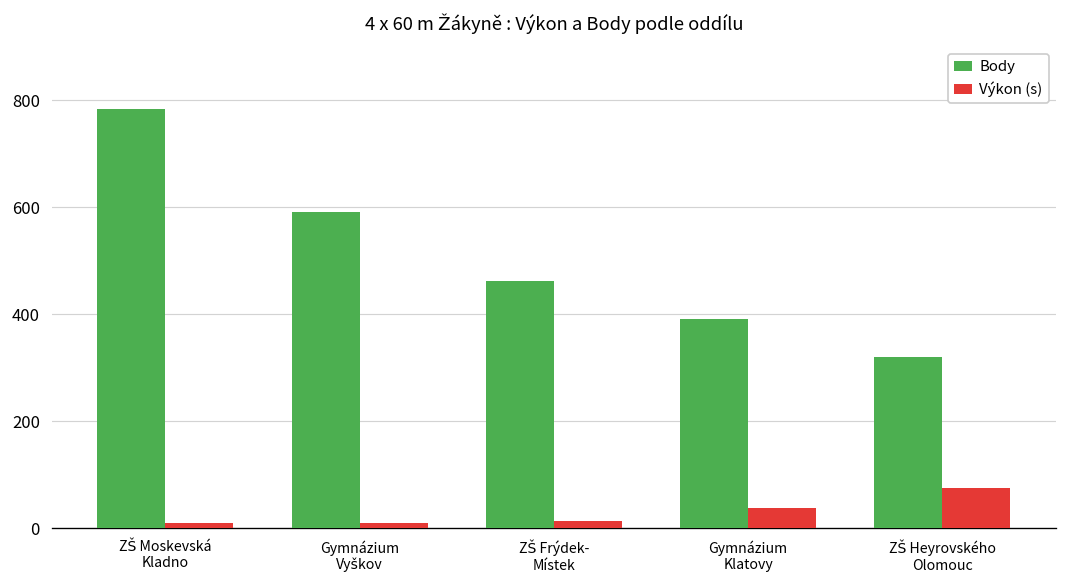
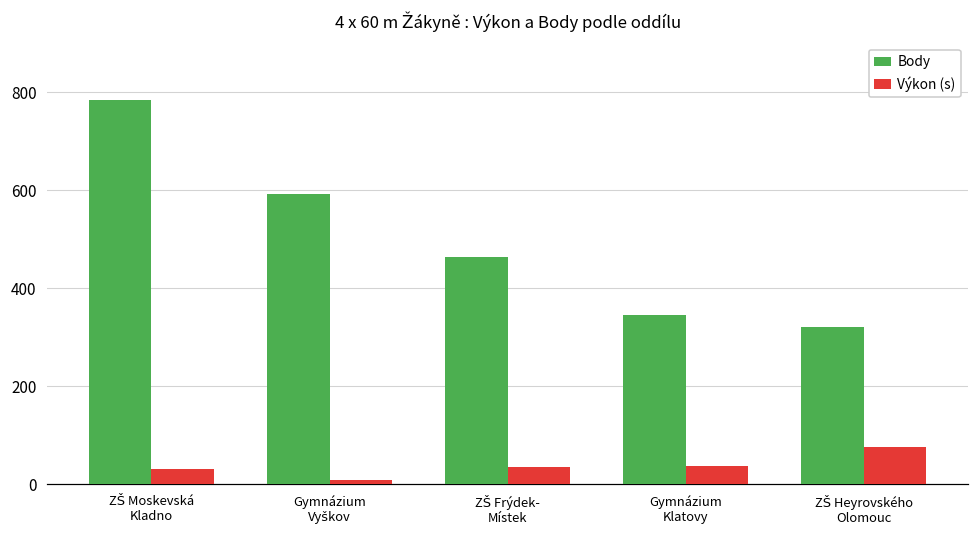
  {
    "Body": {
      "ZŠ Moskevská Kladno": 780,
      "Gymnázium Vyškov": 590,
      "ZŠ Frýdek- Místek": 460,
-     "Gymnázium Klatovy": 390,
+     "Gymnázium Klatovy": 350,
      "ZŠ Heyrovského Olomouc": 320
    },
    "Výkon (s)": {
-     "ZŠ Moskevská Kladno": 10,
+     "ZŠ Moskevská Kladno": 30,
      "Gymnázium Vyškov": 10,
-     "ZŠ Frýdek- Místek": 10,
+     "ZŠ Frýdek- Místek": 40,
      "Gymnázium Klatovy": 40,
      "ZŠ Heyrovského Olomouc": 80
    }
  }
